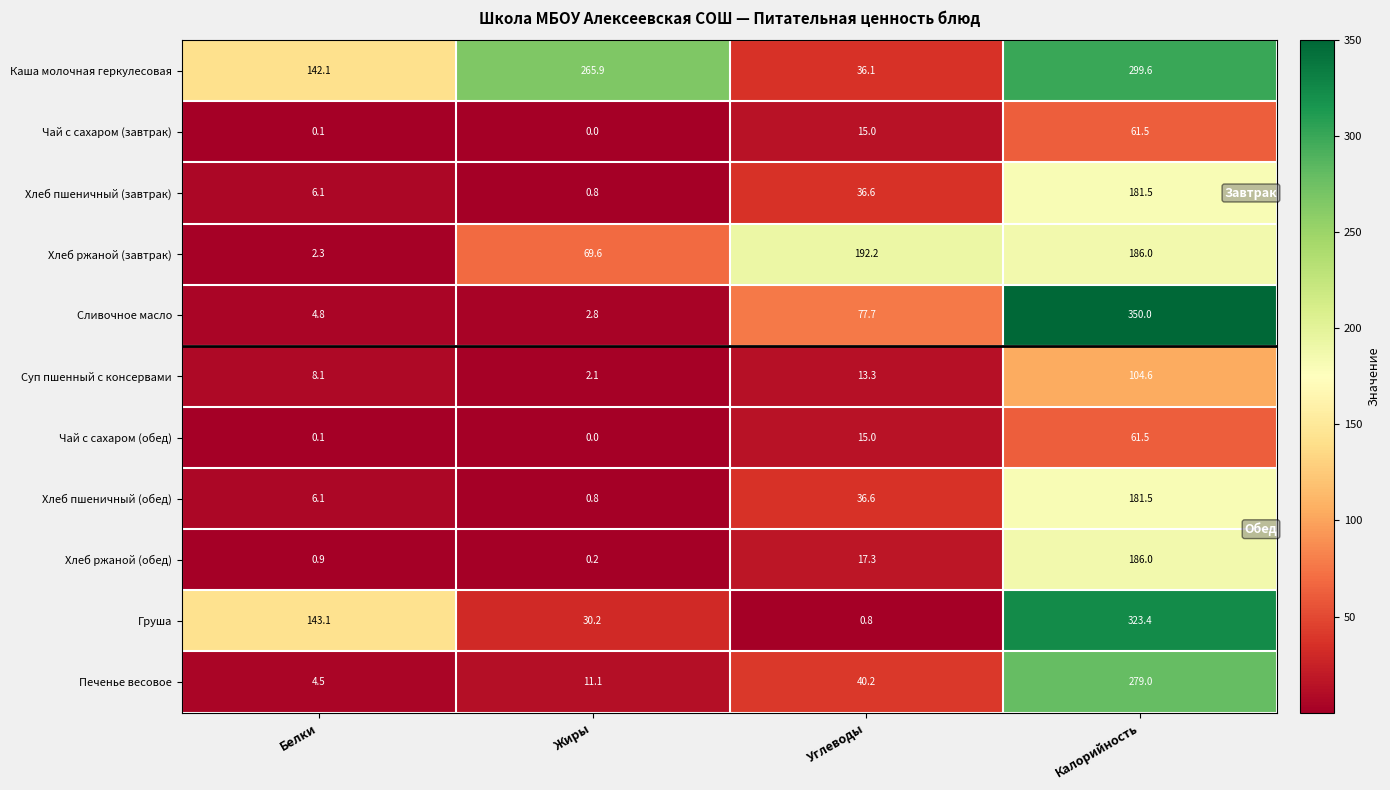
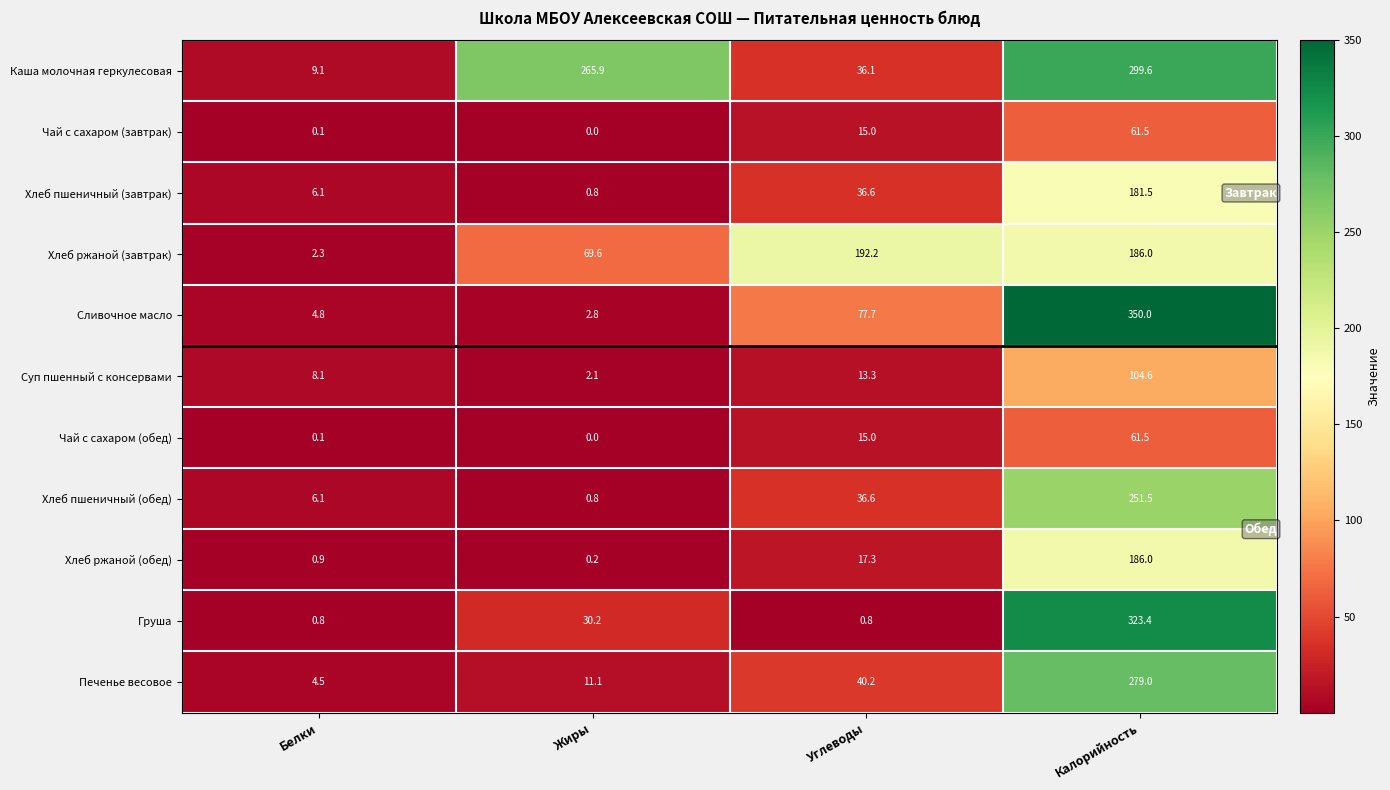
  {
    "Каша молочная геркулесовая": {
-     "Белки": 142.1,
+     "Белки": 9.1,
      "Жиры": 265.9,
      "Углеводы": 36.1,
      "Калорийность": 299.6
    },
    "Чай с сахаром (завтрак)": {
      "Белки": 0.1,
      "Жиры": 0.0,
      "Углеводы": 15.0,
      "Калорийность": 61.5
    },
    "Хлеб пшеничный (завтрак)": {
      "Белки": 6.1,
      "Жиры": 0.8,
      "Углеводы": 36.6,
      "Калорийность": 181.5
    },
    "Хлеб ржаной (завтрак)": {
      "Белки": 2.3,
      "Жиры": 69.6,
      "Углеводы": 192.2,
      "Калорийность": 186.0
    },
    "Сливочное масло": {
      "Белки": 4.8,
      "Жиры": 2.8,
      "Углеводы": 77.7,
      "Калорийность": 350.0
    },
    "Суп пшенный с консервами": {
      "Белки": 8.1,
      "Жиры": 2.1,
      "Углеводы": 13.3,
      "Калорийность": 104.6
    },
    "Чай с сахаром (обед)": {
      "Белки": 0.1,
      "Жиры": 0.0,
      "Углеводы": 15.0,
      "Калорийность": 61.5
    },
    "Хлеб пшеничный (обед)": {
      "Белки": 6.1,
      "Жиры": 0.8,
      "Углеводы": 36.6,
-     "Калорийность": 181.5
+     "Калорийность": 251.5
    },
    "Хлеб ржаной (обед)": {
      "Белки": 0.9,
      "Жиры": 0.2,
      "Углеводы": 17.3,
      "Калорийность": 186.0
    },
    "Груша": {
-     "Белки": 143.1,
+     "Белки": 0.8,
      "Жиры": 30.2,
      "Углеводы": 0.8,
      "Калорийность": 323.4
    },
    "Печенье весовое": {
      "Белки": 4.5,
      "Жиры": 11.1,
      "Углеводы": 40.2,
      "Калорийность": 279.0
    }
  }
